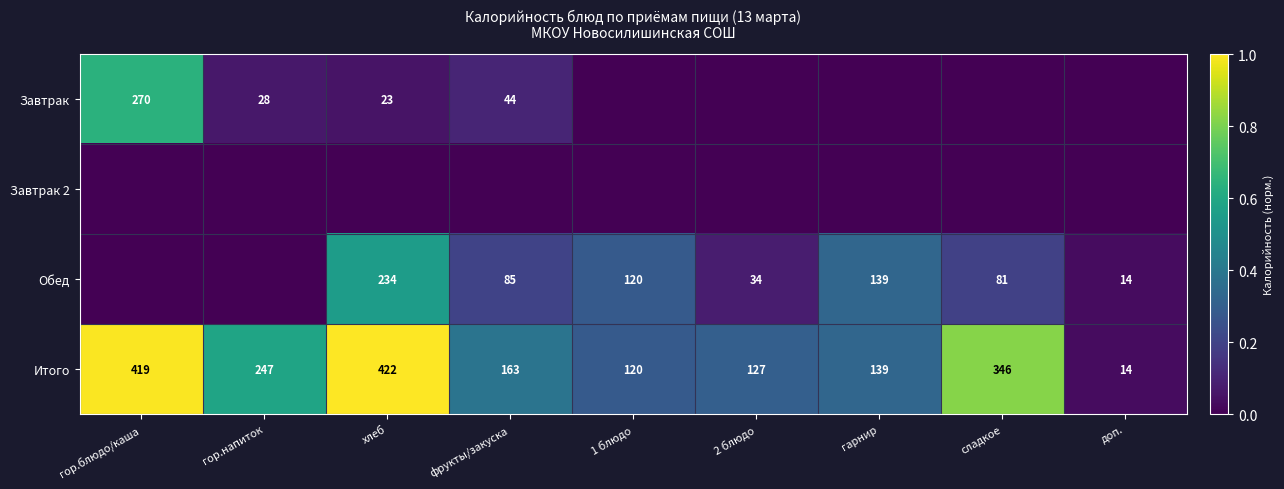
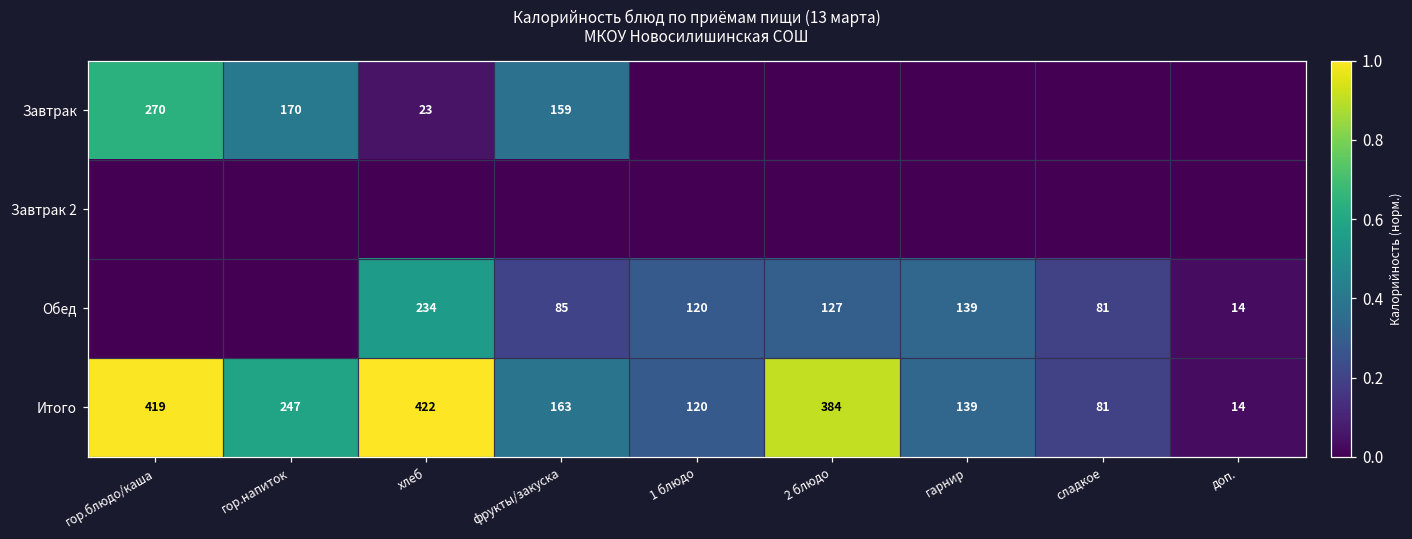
  {
    "Завтрак": {
      "гор.блюдо/каша": 270,
-     "гор.напиток": 28,
+     "гор.напиток": 170,
      "хлеб": 23,
-     "фрукты/закуска": 44
+     "фрукты/закуска": 159
    },
    "Обед": {
      "хлеб": 234,
      "фрукты/закуска": 85,
      "1 блюдо": 120,
-     "2 блюдо": 34,
+     "2 блюдо": 127,
      "гарнир": 139,
      "сладкое": 81,
      "доп.": 14
    },
    "Итого": {
      "гор.блюдо/каша": 419,
      "гор.напиток": 247,
      "хлеб": 422,
      "фрукты/закуска": 163,
      "1 блюдо": 120,
-     "2 блюдо": 127,
+     "2 блюдо": 384,
      "гарнир": 139,
-     "сладкое": 346,
+     "сладкое": 81,
      "доп.": 14
    }
  }
